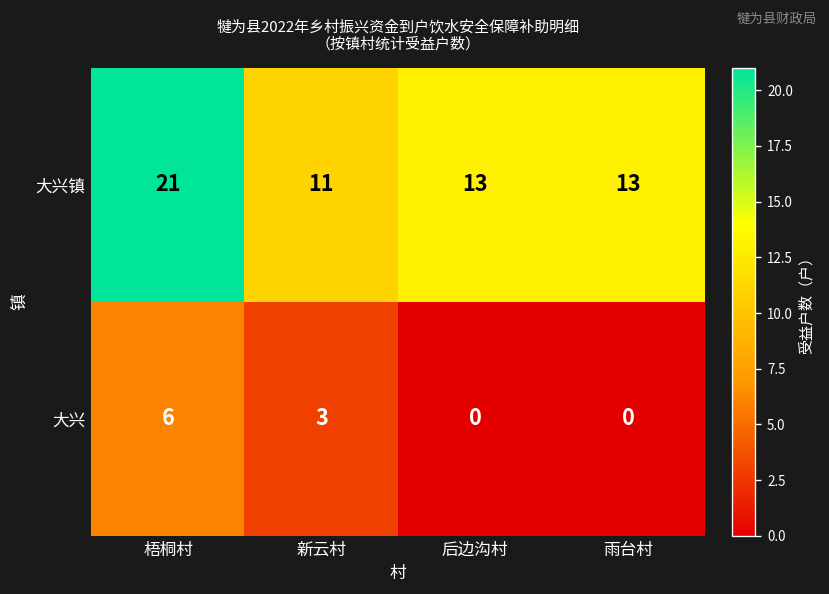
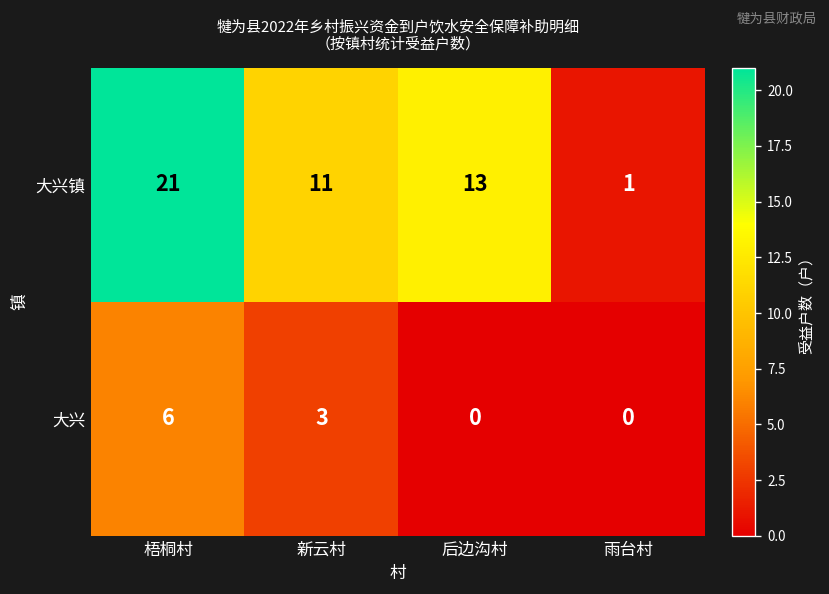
  {
    "大兴镇": {
      "梧桐村": 21,
      "新云村": 11,
      "后边沟村": 13,
-     "雨台村": 13
+     "雨台村": 1
    },
    "大兴": {
      "梧桐村": 6,
      "新云村": 3,
      "后边沟村": 0,
      "雨台村": 0
    }
  }
